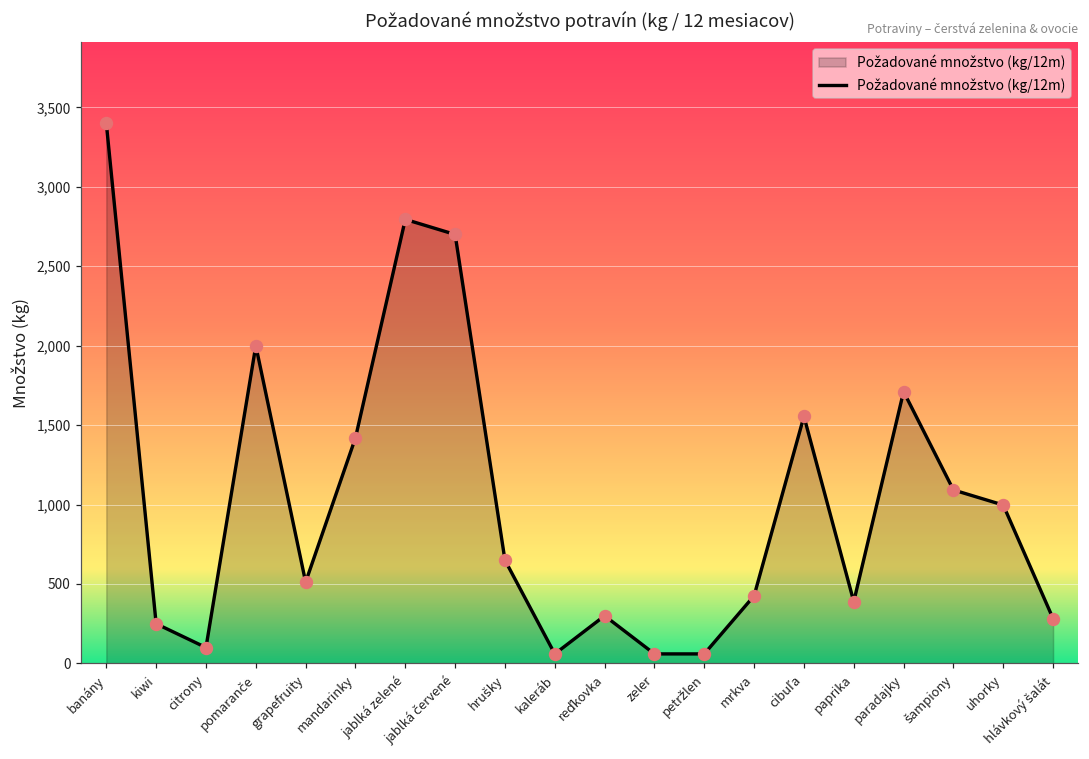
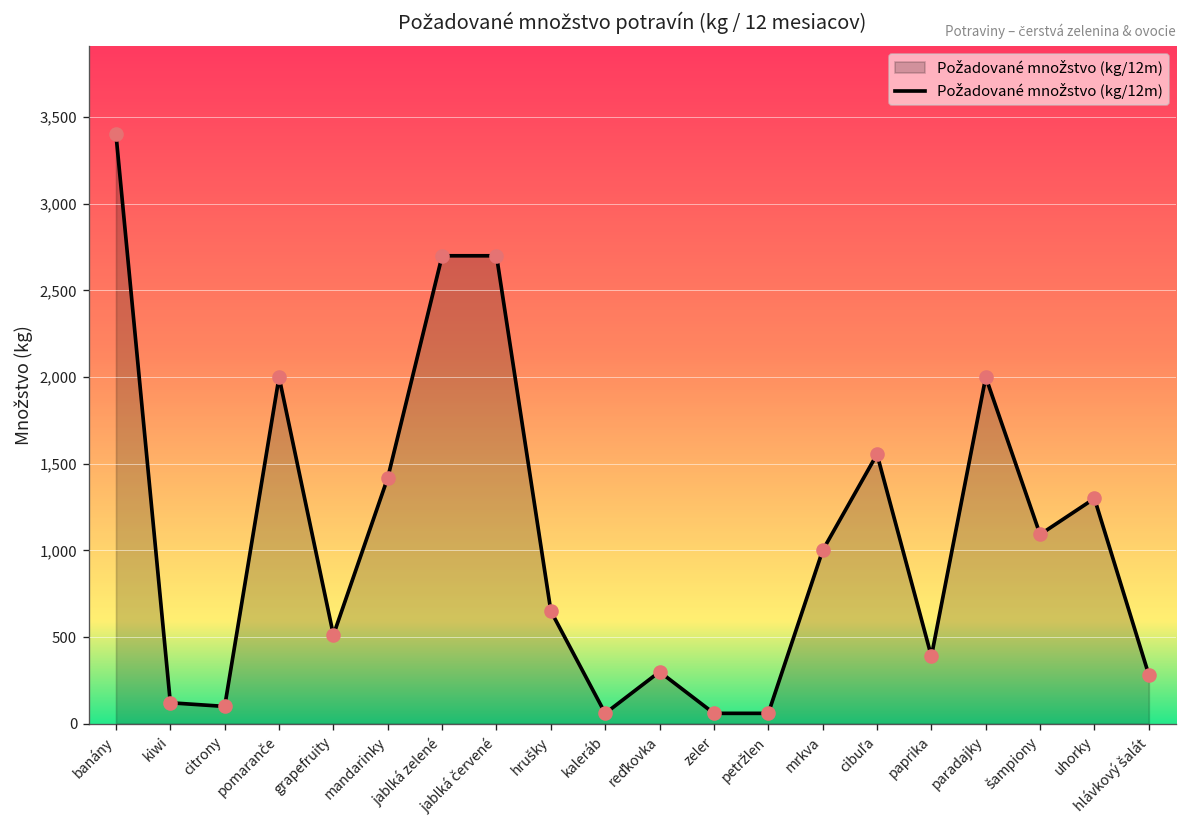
  {
    "banány": "3,400",
-   "kiwi": "250",
+   "kiwi": "120",
    "citrony": "100",
    "pomaranče": "2,000",
    "grapefruity": "510",
    "mandarinky": "1,420",
-   "jablká zelené": "2,800",
+   "jablká zelené": "2,700",
    "jablká červené": "2,700",
    "hrušky": "650",
    "kaleráb": "60",
    "reďkovka": "300",
    "zeler": "60",
    "petržlen": "60",
-   "mrkva": "430",
+   "mrkva": "1,000",
    "cibuľa": "1,560",
    "paprika": "390",
-   "paradajky": "1,710",
+   "paradajky": "2,000",
    "šampiony": "1,090",
-   "uhorky": "1,000",
+   "uhorky": "1,300",
    "hlávkový šalát": "280"
  }
